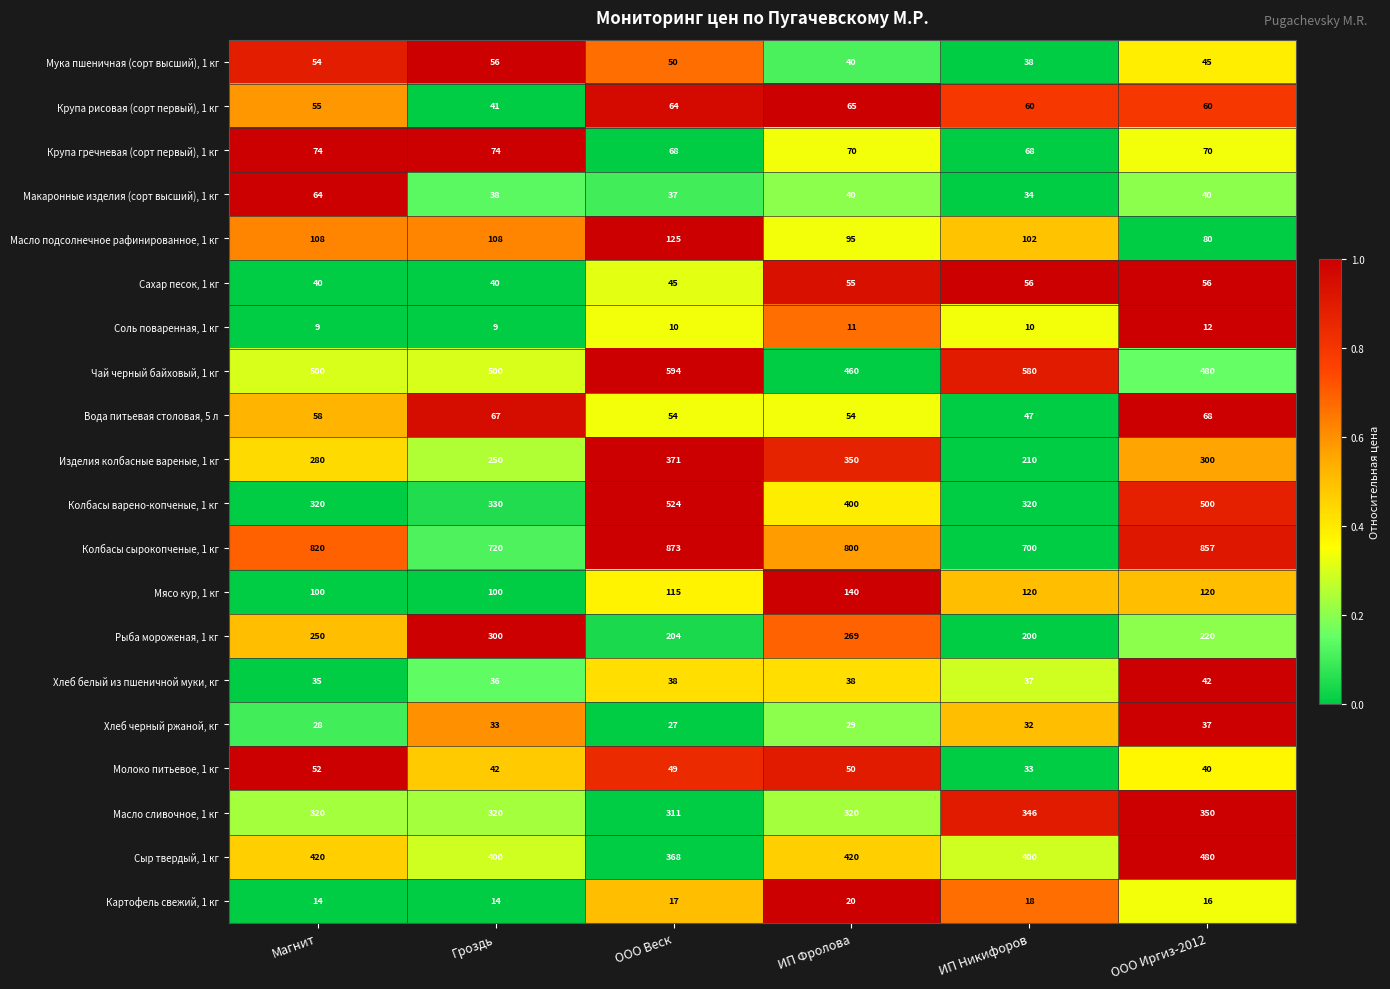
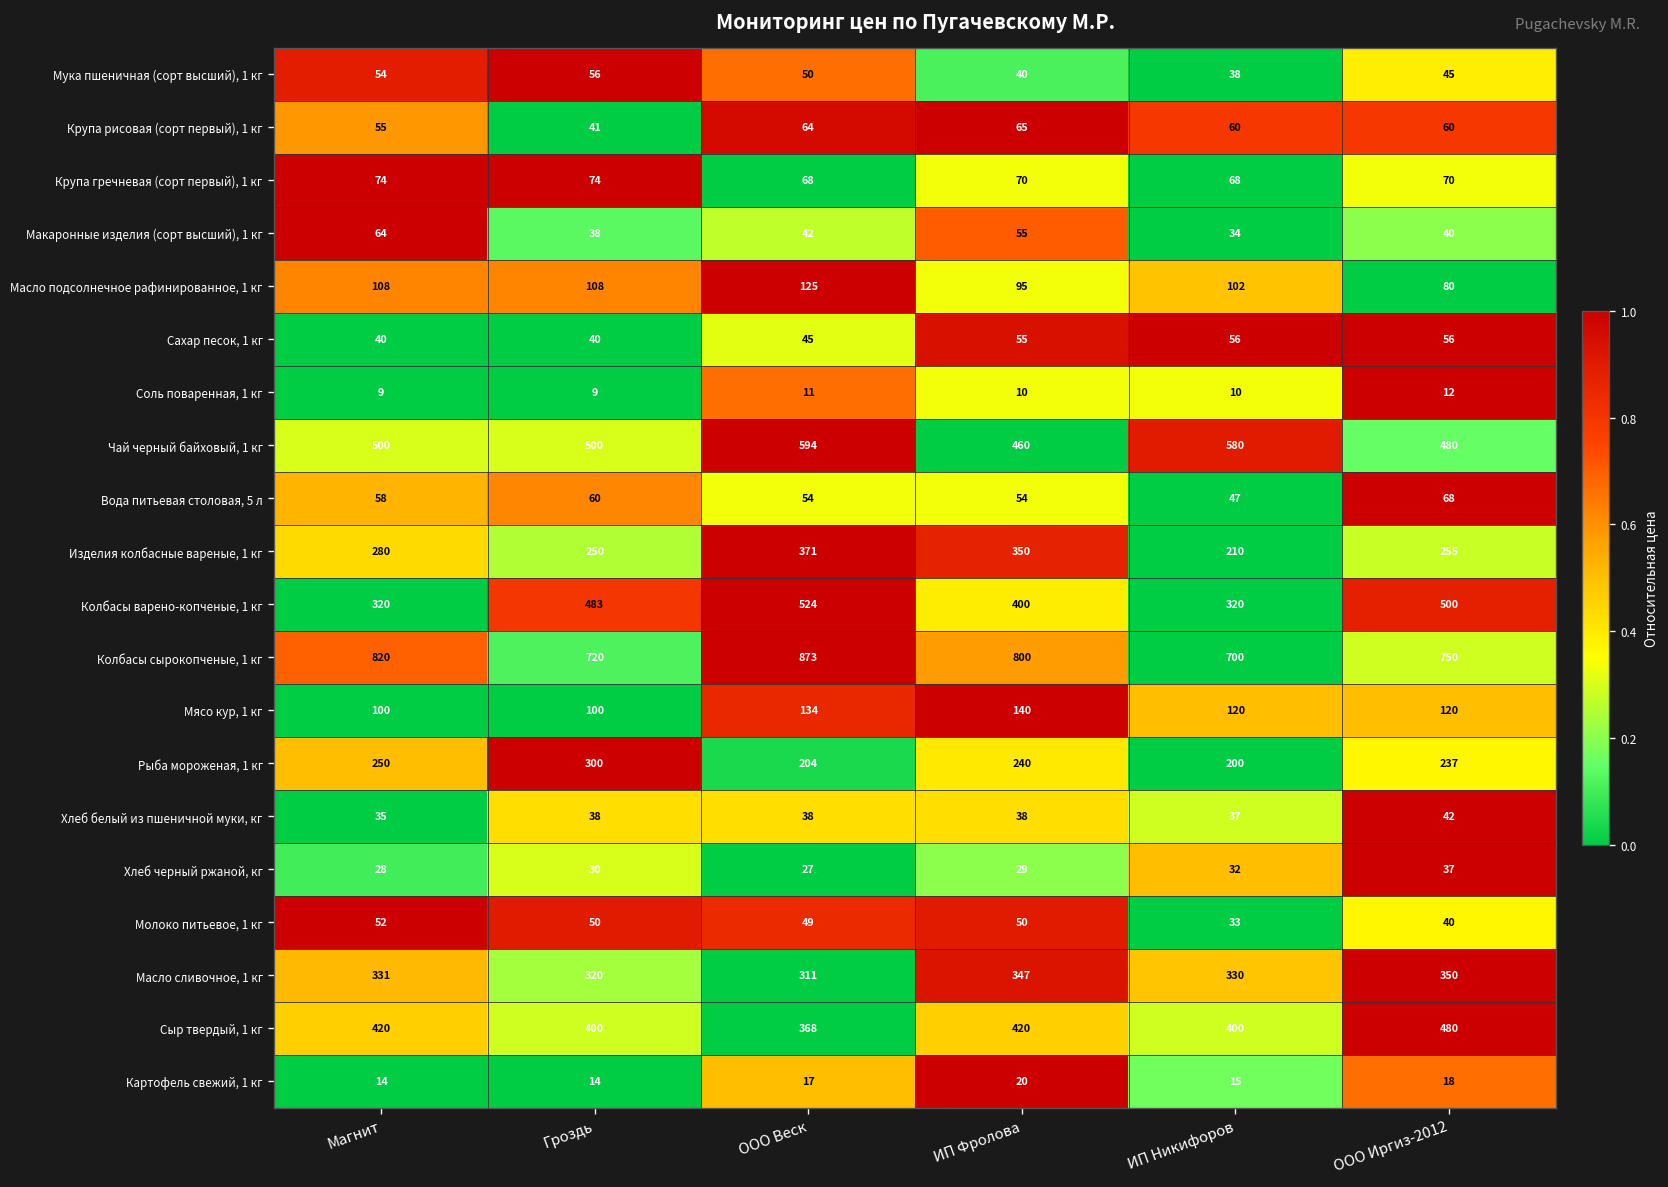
  {
    "Мука пшеничная (сорт высший), 1 кг": {
      "Магнит": 54,
      "Гроздь": 56,
      "ООО Веск": 50,
      "ИП Фролова": 40,
      "ИП Никифоров": 38,
      "ООО Иргиз-2012": 45
    },
    "Крупа рисовая (сорт первый), 1 кг": {
      "Магнит": 55,
      "Гроздь": 41,
      "ООО Веск": 64,
      "ИП Фролова": 65,
      "ИП Никифоров": 60,
      "ООО Иргиз-2012": 60
    },
    "Крупа гречневая (сорт первый), 1 кг": {
      "Магнит": 74,
      "Гроздь": 74,
      "ООО Веск": 68,
      "ИП Фролова": 70,
      "ИП Никифоров": 68,
      "ООО Иргиз-2012": 70
    },
    "Макаронные изделия (сорт высший), 1 кг": {
      "Магнит": 64,
      "Гроздь": 38,
-     "ООО Веск": 37,
-     "ИП Фролова": 40,
+     "ООО Веск": 42,
+     "ИП Фролова": 55,
      "ИП Никифоров": 34,
      "ООО Иргиз-2012": 40
    },
    "Масло подсолнечное рафинированное, 1 кг": {
      "Магнит": 108,
      "Гроздь": 108,
      "ООО Веск": 125,
      "ИП Фролова": 95,
      "ИП Никифоров": 102,
      "ООО Иргиз-2012": 80
    },
    "Сахар песок, 1 кг": {
      "Магнит": 40,
      "Гроздь": 40,
      "ООО Веск": 45,
      "ИП Фролова": 55,
      "ИП Никифоров": 56,
      "ООО Иргиз-2012": 56
    },
    "Соль поваренная, 1 кг": {
      "Магнит": 9,
      "Гроздь": 9,
-     "ООО Веск": 10,
-     "ИП Фролова": 11,
+     "ООО Веск": 11,
+     "ИП Фролова": 10,
      "ИП Никифоров": 10,
      "ООО Иргиз-2012": 12
    },
    "Чай черный байховый, 1 кг": {
      "Магнит": 500,
      "Гроздь": 500,
      "ООО Веск": 594,
      "ИП Фролова": 460,
      "ИП Никифоров": 580,
      "ООО Иргиз-2012": 480
    },
    "Вода питьевая столовая, 5 л": {
      "Магнит": 58,
-     "Гроздь": 67,
+     "Гроздь": 60,
      "ООО Веск": 54,
      "ИП Фролова": 54,
      "ИП Никифоров": 47,
      "ООО Иргиз-2012": 68
    },
    "Изделия колбасные вареные, 1 кг": {
      "Магнит": 280,
      "Гроздь": 250,
      "ООО Веск": 371,
      "ИП Фролова": 350,
      "ИП Никифоров": 210,
-     "ООО Иргиз-2012": 300
+     "ООО Иргиз-2012": 255
    },
    "Колбасы варено-копченые, 1 кг": {
      "Магнит": 320,
-     "Гроздь": 330,
+     "Гроздь": 483,
      "ООО Веск": 524,
      "ИП Фролова": 400,
      "ИП Никифоров": 320,
      "ООО Иргиз-2012": 500
    },
    "Колбасы сырокопченые, 1 кг": {
      "Магнит": 820,
      "Гроздь": 720,
      "ООО Веск": 873,
      "ИП Фролова": 800,
      "ИП Никифоров": 700,
-     "ООО Иргиз-2012": 857
+     "ООО Иргиз-2012": 750
    },
    "Мясо кур, 1 кг": {
      "Магнит": 100,
      "Гроздь": 100,
-     "ООО Веск": 115,
+     "ООО Веск": 134,
      "ИП Фролова": 140,
      "ИП Никифоров": 120,
      "ООО Иргиз-2012": 120
    },
    "Рыба мороженая, 1 кг": {
      "Магнит": 250,
      "Гроздь": 300,
      "ООО Веск": 204,
-     "ИП Фролова": 269,
+     "ИП Фролова": 240,
      "ИП Никифоров": 200,
-     "ООО Иргиз-2012": 220
+     "ООО Иргиз-2012": 237
    },
    "Хлеб белый из пшеничной муки, кг": {
      "Магнит": 35,
-     "Гроздь": 36,
+     "Гроздь": 38,
      "ООО Веск": 38,
      "ИП Фролова": 38,
      "ИП Никифоров": 37,
      "ООО Иргиз-2012": 42
    },
    "Хлеб черный ржаной, кг": {
      "Магнит": 28,
-     "Гроздь": 33,
+     "Гроздь": 30,
      "ООО Веск": 27,
      "ИП Фролова": 29,
      "ИП Никифоров": 32,
      "ООО Иргиз-2012": 37
    },
    "Молоко питьевое, 1 кг": {
      "Магнит": 52,
-     "Гроздь": 42,
+     "Гроздь": 50,
      "ООО Веск": 49,
      "ИП Фролова": 50,
      "ИП Никифоров": 33,
      "ООО Иргиз-2012": 40
    },
    "Масло сливочное, 1 кг": {
-     "Магнит": 320,
+     "Магнит": 331,
      "Гроздь": 320,
      "ООО Веск": 311,
-     "ИП Фролова": 320,
-     "ИП Никифоров": 346,
+     "ИП Фролова": 347,
+     "ИП Никифоров": 330,
      "ООО Иргиз-2012": 350
    },
    "Сыр твердый, 1 кг": {
      "Магнит": 420,
      "Гроздь": 400,
      "ООО Веск": 368,
      "ИП Фролова": 420,
      "ИП Никифоров": 400,
      "ООО Иргиз-2012": 480
    },
    "Картофель свежий, 1 кг": {
      "Магнит": 14,
      "Гроздь": 14,
      "ООО Веск": 17,
      "ИП Фролова": 20,
-     "ИП Никифоров": 18,
-     "ООО Иргиз-2012": 16
+     "ИП Никифоров": 15,
+     "ООО Иргиз-2012": 18
    }
  }
